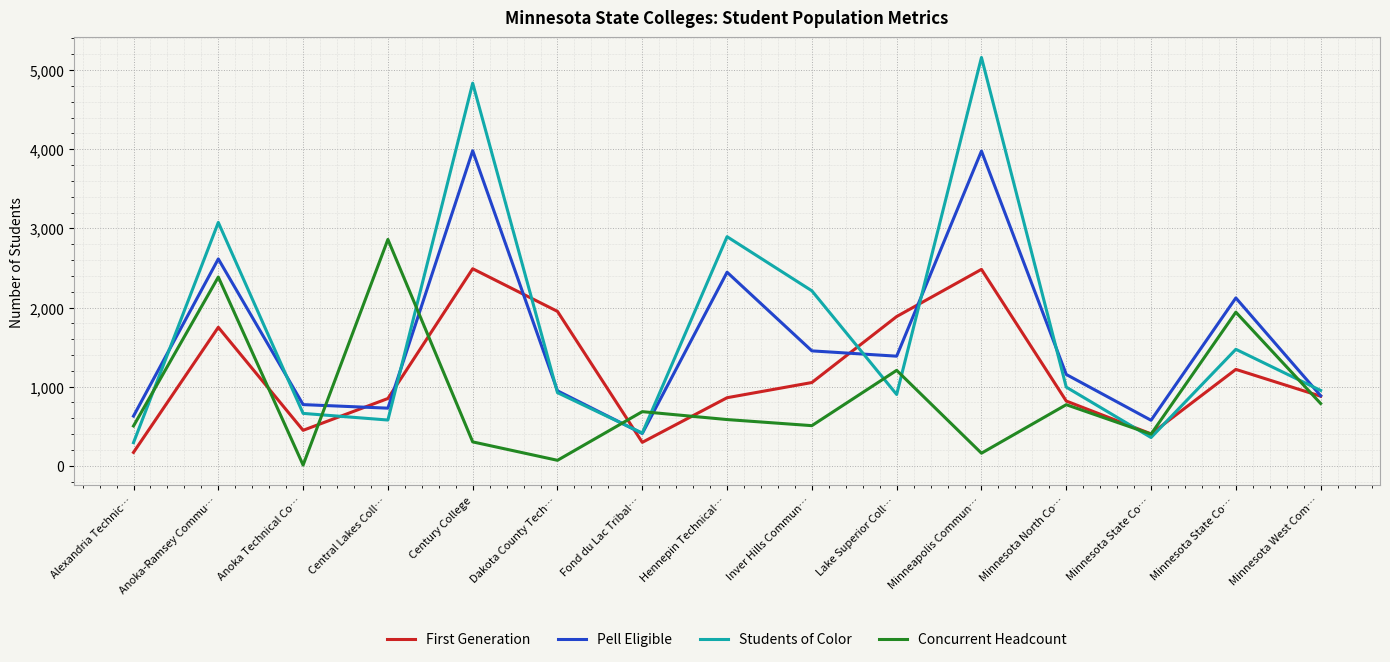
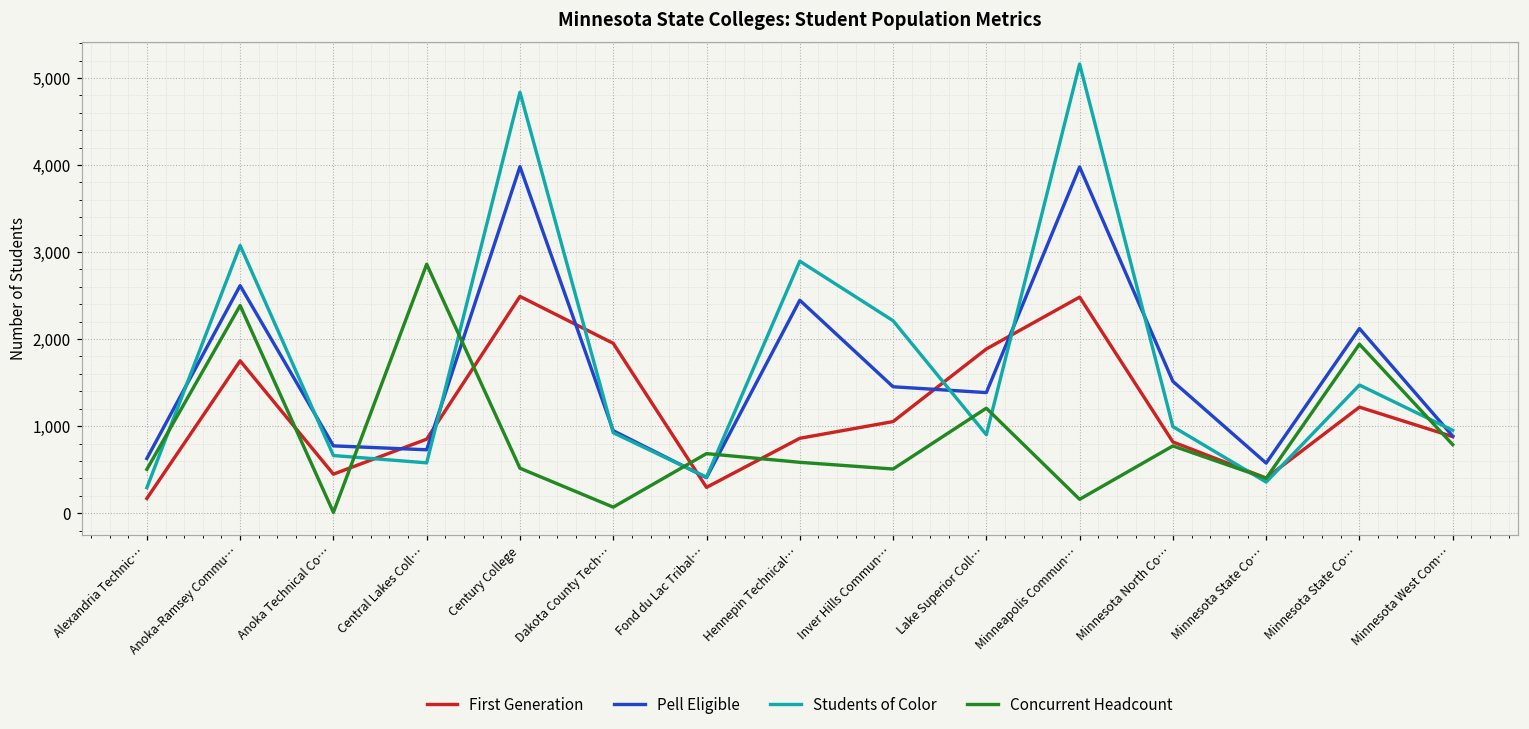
  {
    "First Generation": {
      "Alexandria Technic…": "200",
      "Anoka-Ramsey Commu…": "1,800",
      "Anoka Technical Co…": "400",
      "Central Lakes Coll…": "900",
      "Century College": "2,500",
      "Dakota County Tech…": "2,000",
      "Fond du Lac Tribal…": "300",
      "Hennepin Technical…": "900",
      "Inver Hills Commun…": "1,100",
      "Lake Superior Coll…": "1,900",
      "Minneapolis Commun…": "2,500",
      "Minnesota North Co…": "800"
    },
    "Pell Eligible": {
      "Alexandria Technic…": "600",
      "Anoka-Ramsey Commu…": "2,600",
      "Anoka Technical Co…": "800",
      "Central Lakes Coll…": "700",
      "Century College": "4,000",
      "Hennepin Technical…": "2,400",
      "Inver Hills Commun…": "1,500",
      "Lake Superior Coll…": "1,400",
      "Minneapolis Commun…": "4,000",
-     "Minnesota North Co…": "1,200"
+     "Minnesota North Co…": "1,500"
    },
    "Students of Color": {
      "Alexandria Technic…": "300",
      "Anoka-Ramsey Commu…": "3,100",
      "Anoka Technical Co…": "700",
      "Central Lakes Coll…": "600",
      "Century College": "4,800",
      "Hennepin Technical…": "2,900",
      "Inver Hills Commun…": "2,200",
      "Lake Superior Coll…": "900",
      "Minneapolis Commun…": "5,200",
      "Minnesota North Co…": "1,000",
      "Minnesota West Com…": "1,000"
    },
    "Concurrent Headcount": {
      "Alexandria Technic…": "500",
      "Anoka-Ramsey Commu…": "2,400",
      "Anoka Technical Co…": "0",
      "Central Lakes Coll…": "2,900",
-     "Century College": "300",
+     "Century College": "500",
      "Dakota County Tech…": "100",
      "Fond du Lac Tribal…": "700",
      "Hennepin Technical…": "600",
      "Inver Hills Commun…": "500",
      "Lake Superior Coll…": "1,200",
      "Minneapolis Commun…": "200",
      "Minnesota North Co…": "800",
      "Minnesota West Com…": "800"
    }
  }
